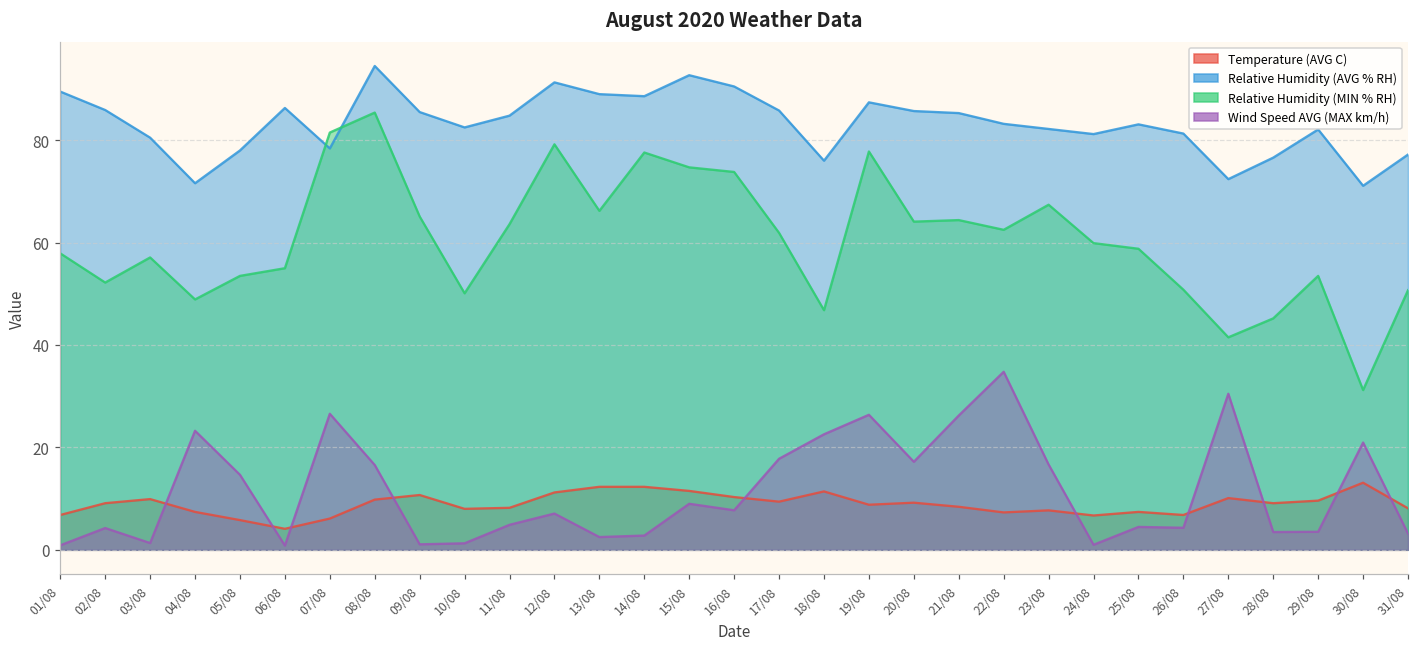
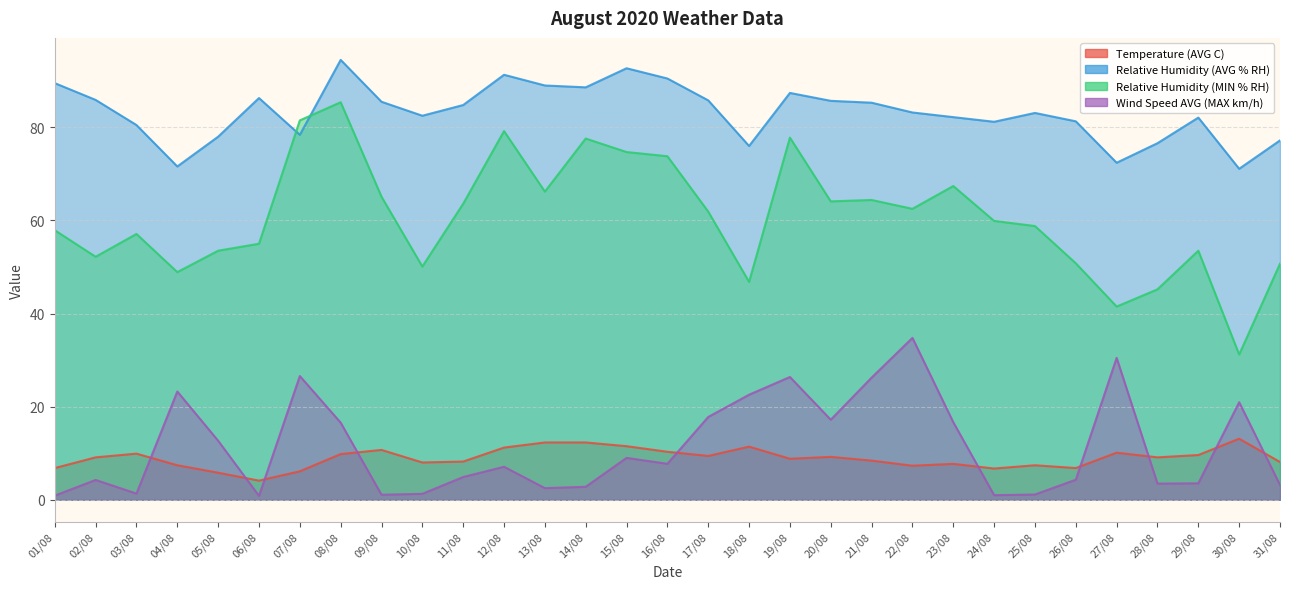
  {
    "Temperature (AVG C)": {
      "01/08": 7,
      "02/08": 9,
      "03/08": 10,
      "04/08": 7,
      "05/08": 6,
      "06/08": 4,
      "07/08": 6,
      "08/08": 10,
      "09/08": 11,
      "10/08": 8,
      "11/08": 8,
      "12/08": 11,
      "13/08": 12,
      "14/08": 12,
      "15/08": 12,
      "16/08": 10,
      "17/08": 9,
      "18/08": 11,
      "19/08": 9,
      "20/08": 9,
      "21/08": 8,
      "22/08": 7,
      "23/08": 8,
      "24/08": 7,
      "25/08": 7,
      "26/08": 7,
      "27/08": 10,
      "28/08": 9,
      "29/08": 10,
      "30/08": 13,
      "31/08": 8
    },
    "Relative Humidity (AVG % RH)": {
      "01/08": 90,
      "02/08": 86,
      "03/08": 81,
      "04/08": 72,
      "05/08": 78,
      "06/08": 86,
      "07/08": 78,
      "08/08": 95,
      "09/08": 86,
      "10/08": 83,
      "11/08": 85,
      "12/08": 91,
      "13/08": 89,
      "14/08": 89,
      "15/08": 93,
      "16/08": 91,
      "17/08": 86,
      "18/08": 76,
      "19/08": 87,
      "20/08": 86,
      "21/08": 85,
      "22/08": 83,
      "23/08": 82,
      "24/08": 81,
      "25/08": 83,
      "26/08": 81,
      "27/08": 72,
      "28/08": 77,
      "29/08": 82,
      "30/08": 71,
      "31/08": 77
    },
    "Relative Humidity (MIN % RH)": {
      "01/08": 58,
      "02/08": 52,
      "03/08": 57,
      "04/08": 49,
      "05/08": 54,
      "06/08": 55,
      "07/08": 82,
      "08/08": 85,
      "09/08": 65,
      "10/08": 50,
      "11/08": 64,
      "12/08": 79,
      "13/08": 66,
      "14/08": 78,
      "15/08": 75,
      "16/08": 74,
      "17/08": 62,
      "18/08": 47,
      "19/08": 78,
      "20/08": 64,
      "21/08": 64,
      "22/08": 63,
      "23/08": 67,
      "24/08": 60,
      "25/08": 59,
      "26/08": 51,
      "27/08": 42,
      "28/08": 45,
      "29/08": 54,
      "30/08": 31,
      "31/08": 51
    },
    "Wind Speed AVG (MAX km/h)": {
      "01/08": 1,
      "02/08": 4,
      "03/08": 1,
      "04/08": 23,
-     "05/08": 15,
+     "05/08": 13,
      "06/08": 1,
      "07/08": 27,
      "08/08": 17,
      "09/08": 1,
      "10/08": 1,
      "11/08": 5,
      "12/08": 7,
      "13/08": 2,
      "14/08": 3,
      "15/08": 9,
      "16/08": 8,
      "17/08": 18,
      "18/08": 23,
      "19/08": 26,
      "20/08": 17,
      "21/08": 26,
      "22/08": 35,
      "23/08": 17,
      "24/08": 1,
-     "25/08": 4,
+     "25/08": 1,
      "26/08": 4,
      "27/08": 30,
      "28/08": 3,
      "29/08": 4,
      "30/08": 21,
      "31/08": 3
    }
  }
